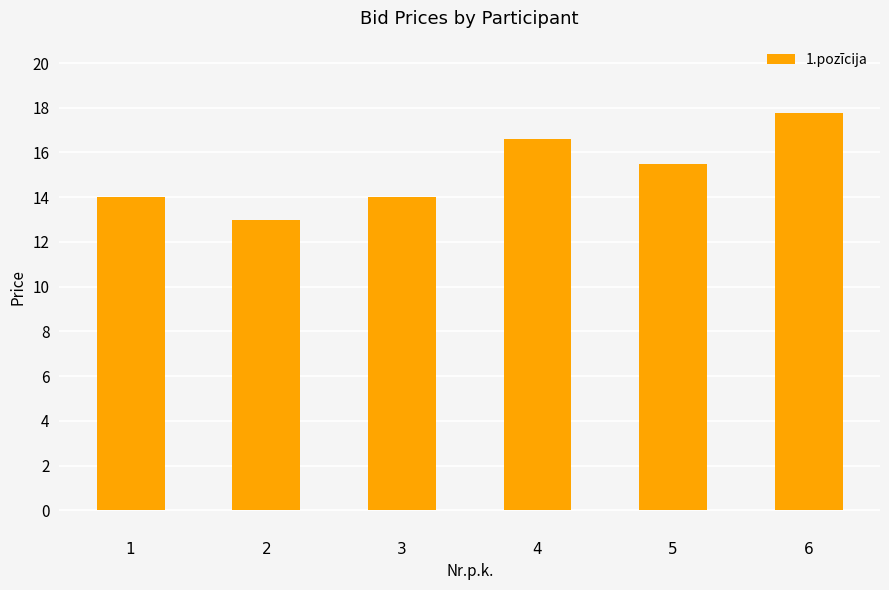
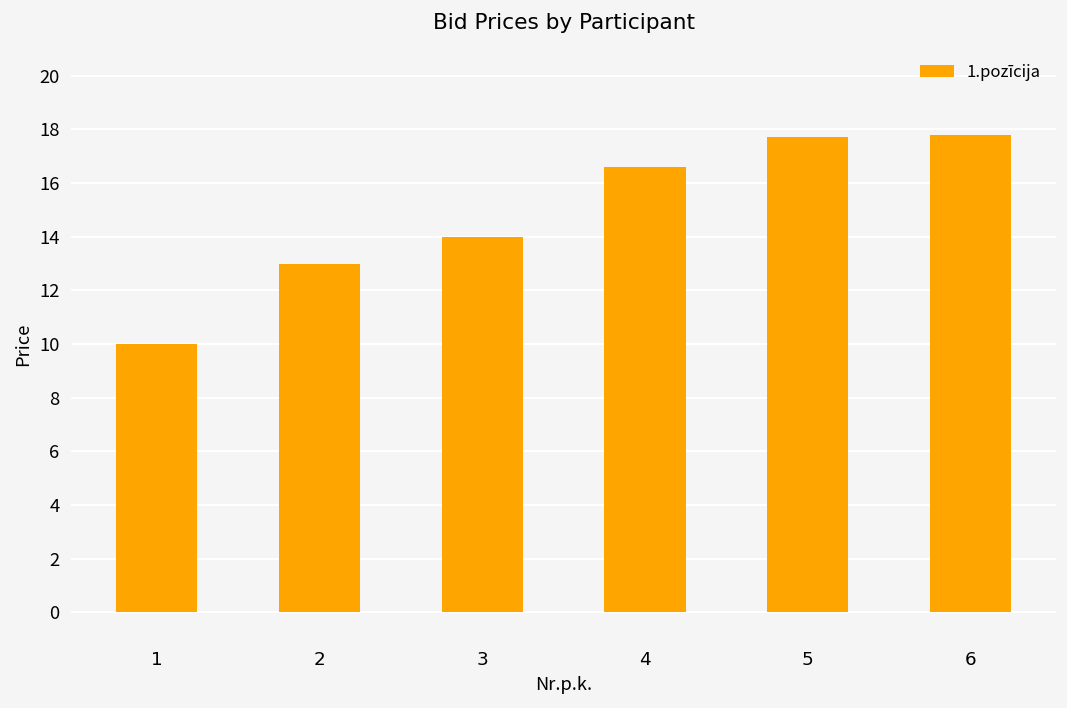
  {
-   "1": 14,
+   "1": 10,
    "2": 13.0,
    "3": 14.0,
    "4": 16.6,
-   "5": 15.5,
+   "5": 17.7,
    "6": 17.8
  }
